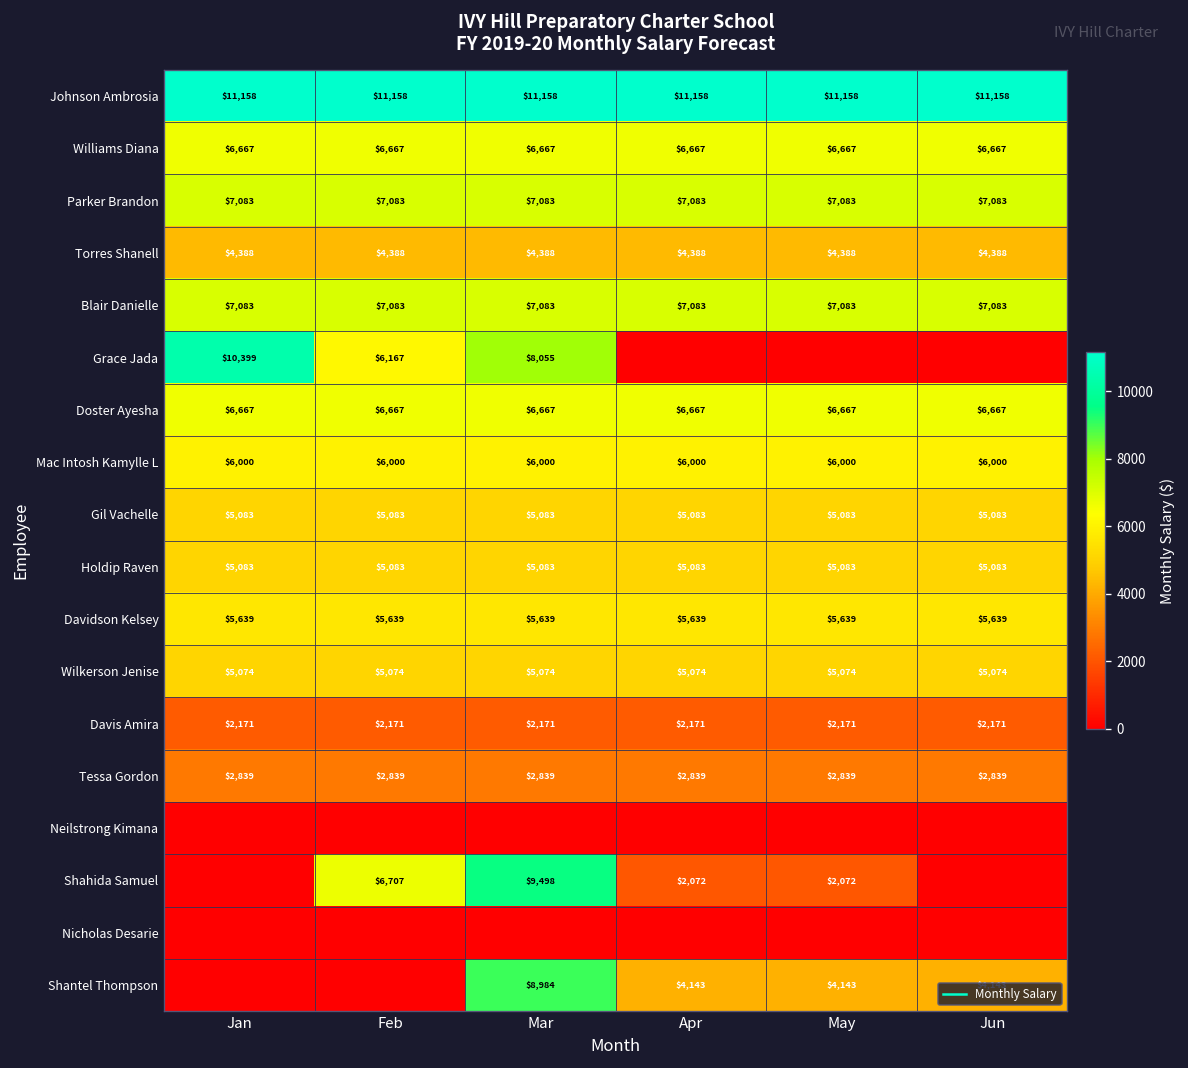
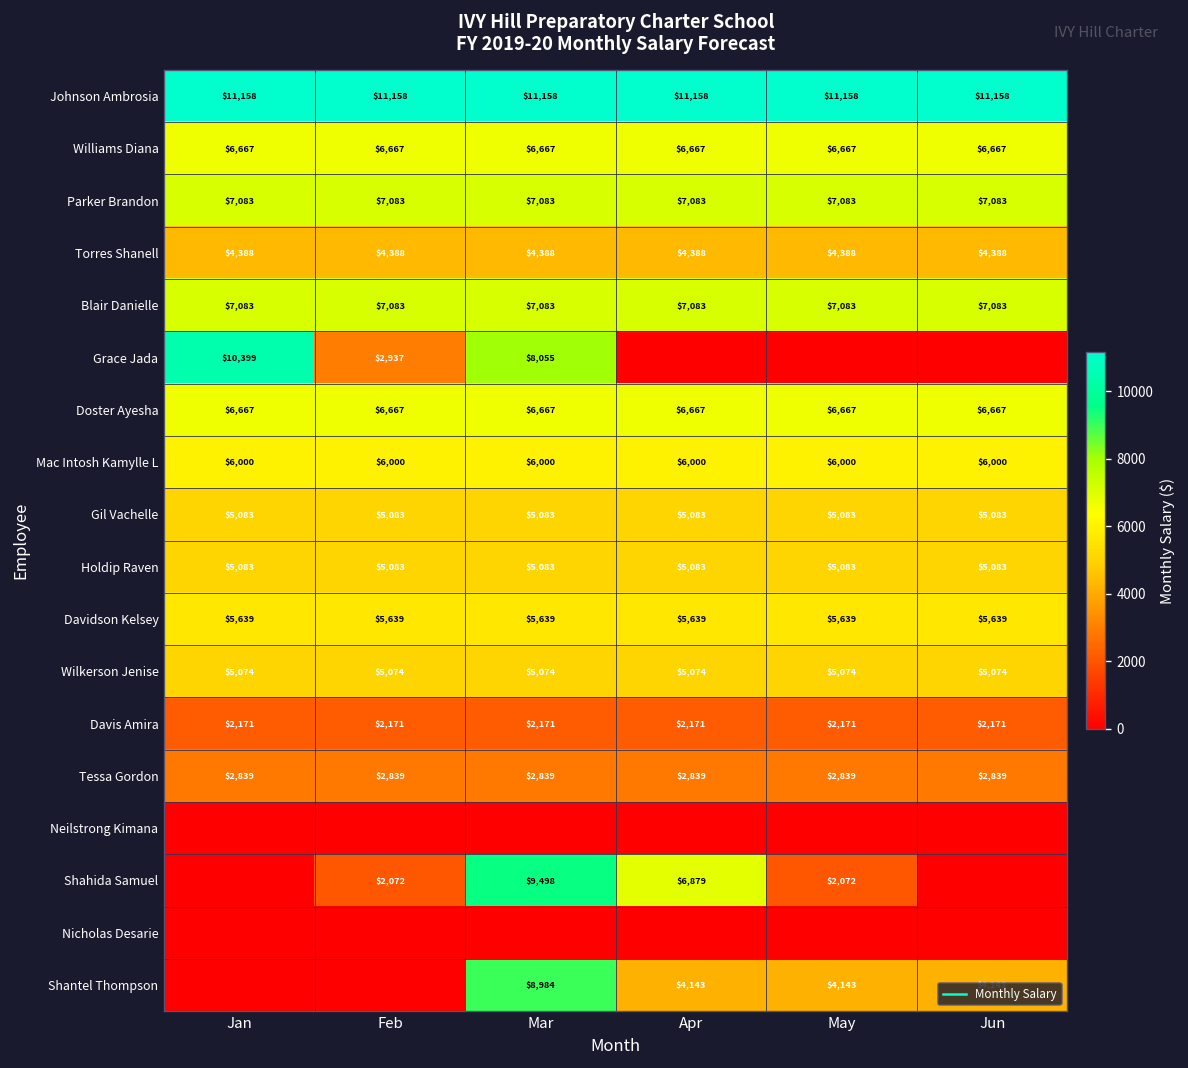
  {
    "Johnson Ambrosia": {
      "Jan": "$11,158",
      "Feb": "$11,158",
      "Mar": "$11,158",
      "Apr": "$11,158",
      "May": "$11,158",
      "Jun": "$11,158"
    },
    "Williams Diana": {
      "Jan": "$6,667",
      "Feb": "$6,667",
      "Mar": "$6,667",
      "Apr": "$6,667",
      "May": "$6,667",
      "Jun": "$6,667"
    },
    "Parker Brandon": {
      "Jan": "$7,083",
      "Feb": "$7,083",
      "Mar": "$7,083",
      "Apr": "$7,083",
      "May": "$7,083",
      "Jun": "$7,083"
    },
    "Torres Shanell": {
      "Jan": "$4,388",
      "Feb": "$4,388",
      "Mar": "$4,388",
      "Apr": "$4,388",
      "May": "$4,388",
      "Jun": "$4,388"
    },
    "Blair Danielle": {
      "Jan": "$7,083",
      "Feb": "$7,083",
      "Mar": "$7,083",
      "Apr": "$7,083",
      "May": "$7,083",
      "Jun": "$7,083"
    },
    "Grace Jada": {
      "Jan": "$10,399",
-     "Feb": "$6,167",
+     "Feb": "$2,937",
      "Mar": "$8,055"
    },
    "Doster Ayesha": {
      "Jan": "$6,667",
      "Feb": "$6,667",
      "Mar": "$6,667",
      "Apr": "$6,667",
      "May": "$6,667",
      "Jun": "$6,667"
    },
    "Mac Intosh Kamylle L": {
      "Jan": "$6,000",
      "Feb": "$6,000",
      "Mar": "$6,000",
      "Apr": "$6,000",
      "May": "$6,000",
      "Jun": "$6,000"
    },
    "Gil Vachelle": {
      "Jan": "$5,083",
      "Feb": "$5,083",
      "Mar": "$5,083",
      "Apr": "$5,083",
      "May": "$5,083",
      "Jun": "$5,083"
    },
    "Holdip Raven": {
      "Jan": "$5,083",
      "Feb": "$5,083",
      "Mar": "$5,083",
      "Apr": "$5,083",
      "May": "$5,083",
      "Jun": "$5,083"
    },
    "Davidson Kelsey": {
      "Jan": "$5,639",
      "Feb": "$5,639",
      "Mar": "$5,639",
      "Apr": "$5,639",
      "May": "$5,639",
      "Jun": "$5,639"
    },
    "Wilkerson Jenise": {
      "Jan": "$5,074",
      "Feb": "$5,074",
      "Mar": "$5,074",
      "Apr": "$5,074",
      "May": "$5,074",
      "Jun": "$5,074"
    },
    "Davis Amira": {
      "Jan": "$2,171",
      "Feb": "$2,171",
      "Mar": "$2,171",
      "Apr": "$2,171",
      "May": "$2,171",
      "Jun": "$2,171"
    },
    "Tessa Gordon": {
      "Jan": "$2,839",
      "Feb": "$2,839",
      "Mar": "$2,839",
      "Apr": "$2,839",
      "May": "$2,839",
      "Jun": "$2,839"
    },
    "Shahida Samuel": {
-     "Feb": "$6,707",
+     "Feb": "$2,072",
      "Mar": "$9,498",
-     "Apr": "$2,072",
+     "Apr": "$6,879",
      "May": "$2,072"
    },
    "Shantel Thompson": {
      "Mar": "$8,984",
      "Apr": "$4,143",
      "May": "$4,143"
    }
  }
